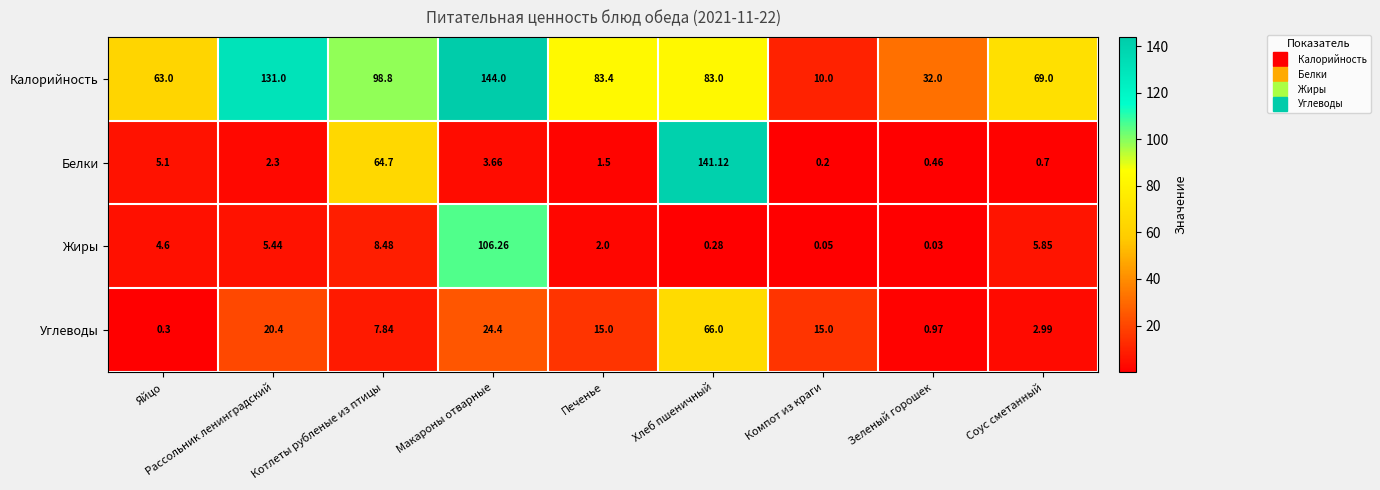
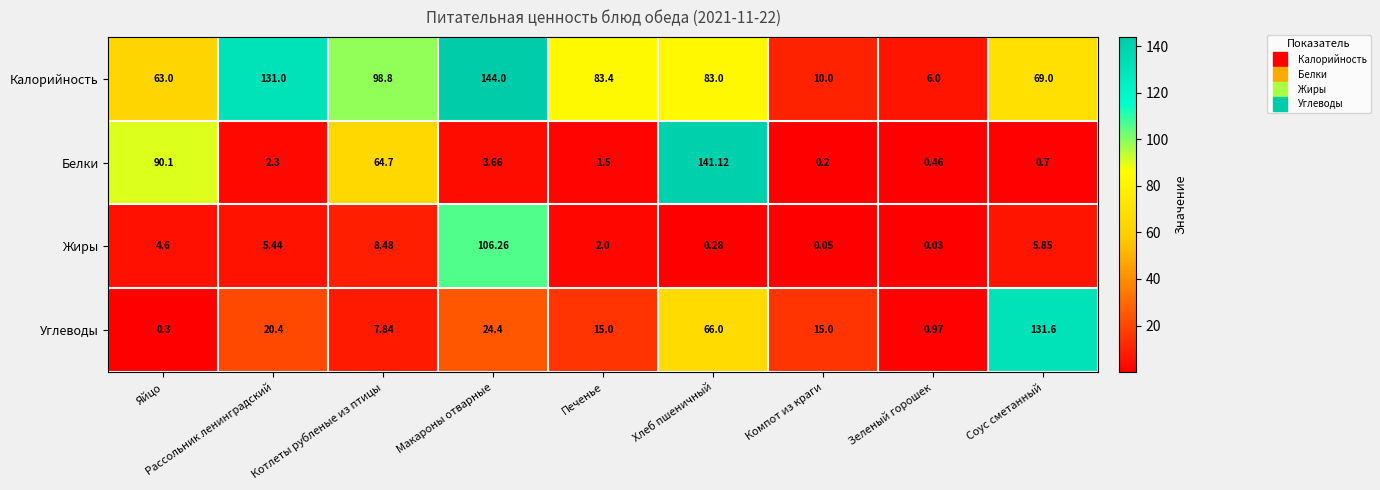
  {
    "Калорийность": {
      "Яйцо": 63.0,
      "Рассольник ленинградский": 131.0,
      "Котлеты рубленые из птицы": 98.8,
      "Макароны отварные": 144.0,
      "Печенье": 83.4,
      "Хлеб пшеничный": 83.0,
      "Компот из краги": 10.0,
-     "Зеленый горошек": 32.0,
+     "Зеленый горошек": 6.0,
      "Соус сметанный": 69.0
    },
    "Белки": {
-     "Яйцо": 5.1,
+     "Яйцо": 90.1,
      "Рассольник ленинградский": 2.3,
      "Котлеты рубленые из птицы": 64.7,
      "Макароны отварные": 3.66,
      "Печенье": 1.5,
      "Хлеб пшеничный": 141.12,
      "Компот из краги": 0.2,
      "Зеленый горошек": 0.46,
      "Соус сметанный": 0.7
    },
    "Жиры": {
      "Яйцо": 4.6,
      "Рассольник ленинградский": 5.44,
      "Котлеты рубленые из птицы": 8.48,
      "Макароны отварные": 106.26,
      "Печенье": 2.0,
      "Хлеб пшеничный": 0.28,
      "Компот из краги": 0.05,
      "Зеленый горошек": 0.03,
      "Соус сметанный": 5.85
    },
    "Углеводы": {
      "Яйцо": 0.3,
      "Рассольник ленинградский": 20.4,
      "Котлеты рубленые из птицы": 7.84,
      "Макароны отварные": 24.4,
      "Печенье": 15.0,
      "Хлеб пшеничный": 66.0,
      "Компот из краги": 15.0,
      "Зеленый горошек": 0.97,
-     "Соус сметанный": 2.99
+     "Соус сметанный": 131.6
    }
  }
